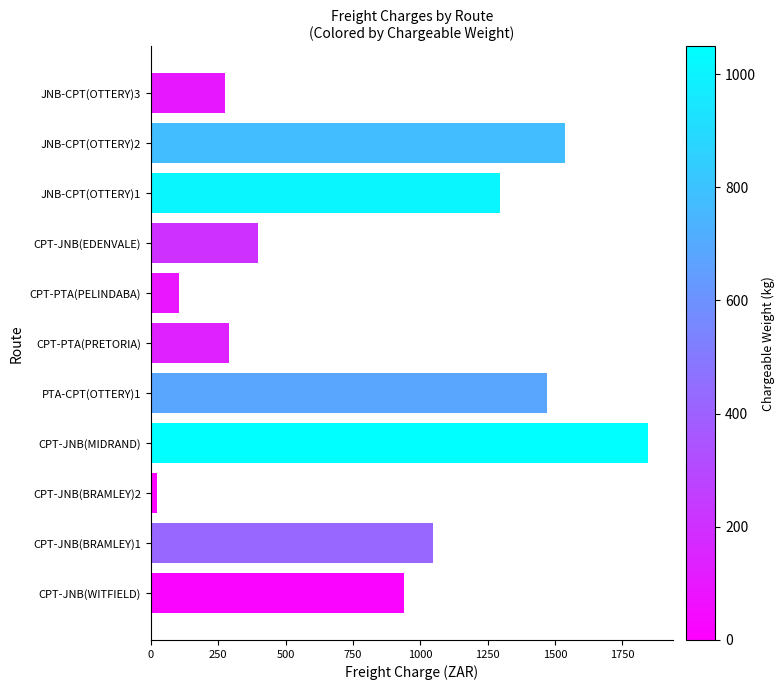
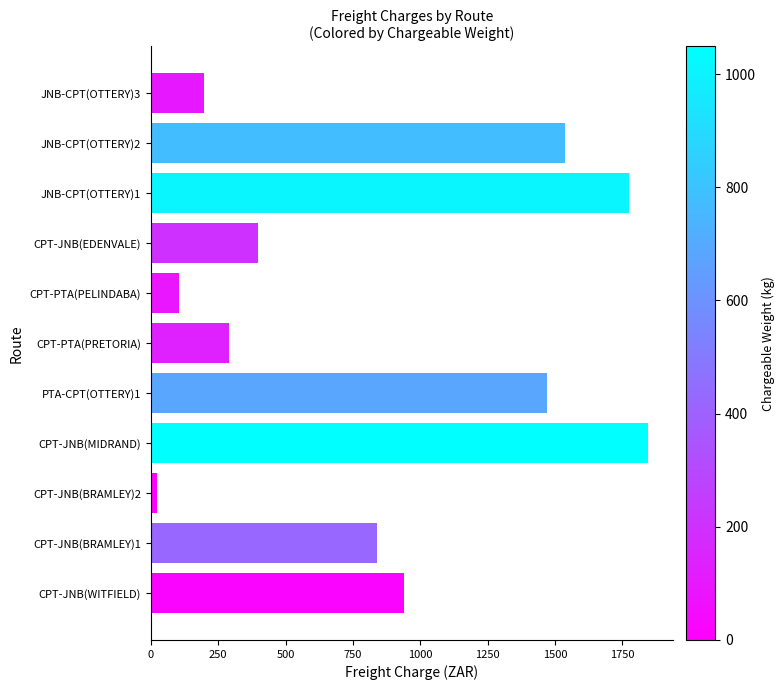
  {
-   "JNB-CPT(OTTERY)3": 280,
+   "JNB-CPT(OTTERY)3": 200,
    "JNB-CPT(OTTERY)2": 1540,
-   "JNB-CPT(OTTERY)1": 1300,
+   "JNB-CPT(OTTERY)1": 1780,
    "CPT-JNB(EDENVALE)": 400,
    "CPT-PTA(PELINDABA)": 100,
    "CPT-PTA(PRETORIA)": 290,
    "PTA-CPT(OTTERY)1": 1470,
    "CPT-JNB(MIDRAND)": 1850,
    "CPT-JNB(BRAMLEY)2": 20,
-   "CPT-JNB(BRAMLEY)1": 1050,
+   "CPT-JNB(BRAMLEY)1": 840,
    "CPT-JNB(WITFIELD)": 940
  }
